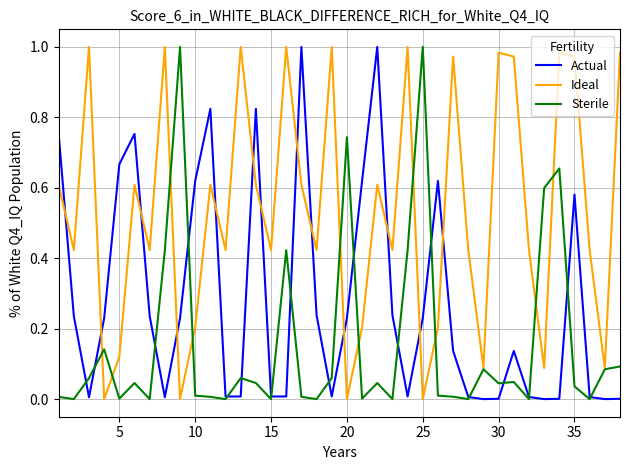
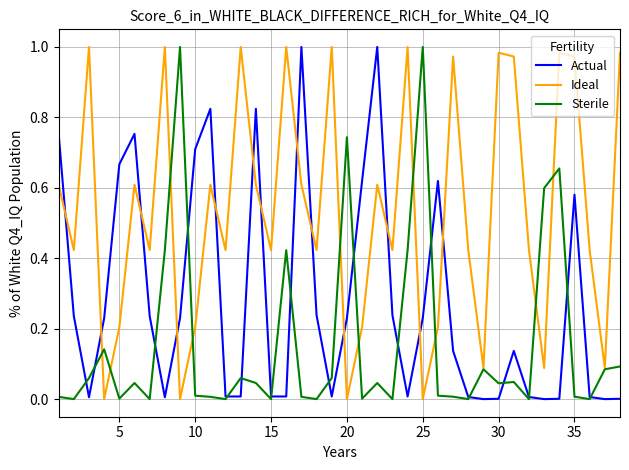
  {
    "Actual": {
      "5": 0.67,
-     "10": 0.62,
+     "10": 0.71,
      "15": 0.01,
      "20": 0.23,
      "25": 0.23,
      "30": 0.00,
      "35": 0.58
    },
    "Ideal": {
-     "5": 0.12,
+     "5": 0.20,
      "10": 0.20,
      "15": 0.42,
      "20": 0.00,
      "25": 0.00,
      "30": 0.98
    },
    "Sterile": {
      "5": 0.00,
      "10": 0.01,
      "15": 0.00,
      "20": 0.74,
      "25": 1.00,
      "30": 0.04,
-     "35": 0.04
+     "35": 0.01
    }
  }
